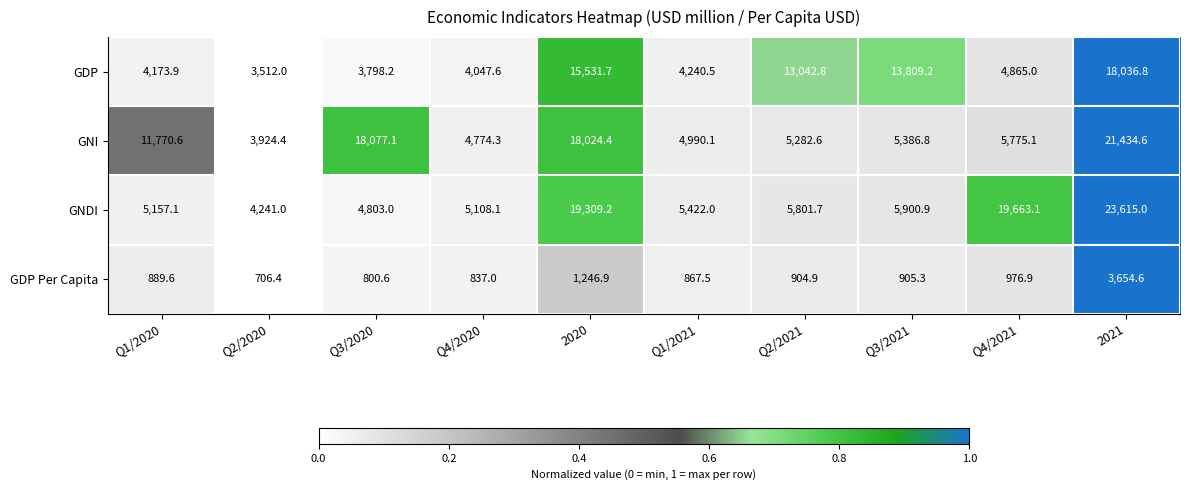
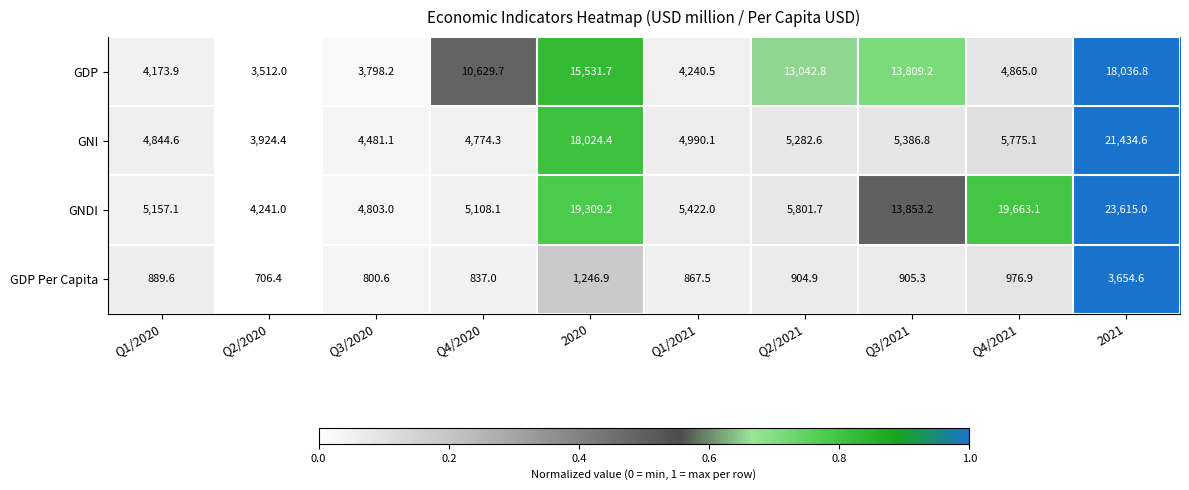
  {
    "GDP": {
      "Q1/2020": "4,173.9",
      "Q2/2020": "3,512.0",
      "Q3/2020": "3,798.2",
-     "Q4/2020": "4,047.6",
+     "Q4/2020": "10,629.7",
      "2020": "15,531.7",
      "Q1/2021": "4,240.5",
      "Q2/2021": "13,042.8",
      "Q3/2021": "13,809.2",
      "Q4/2021": "4,865.0",
      "2021": "18,036.8"
    },
    "GNI": {
-     "Q1/2020": "11,770.6",
+     "Q1/2020": "4,844.6",
      "Q2/2020": "3,924.4",
-     "Q3/2020": "18,077.1",
+     "Q3/2020": "4,481.1",
      "Q4/2020": "4,774.3",
      "2020": "18,024.4",
      "Q1/2021": "4,990.1",
      "Q2/2021": "5,282.6",
      "Q3/2021": "5,386.8",
      "Q4/2021": "5,775.1",
      "2021": "21,434.6"
    },
    "GNDI": {
      "Q1/2020": "5,157.1",
      "Q2/2020": "4,241.0",
      "Q3/2020": "4,803.0",
      "Q4/2020": "5,108.1",
      "2020": "19,309.2",
      "Q1/2021": "5,422.0",
      "Q2/2021": "5,801.7",
-     "Q3/2021": "5,900.9",
+     "Q3/2021": "13,853.2",
      "Q4/2021": "19,663.1",
      "2021": "23,615.0"
    },
    "GDP Per Capita": {
      "Q1/2020": "889.6",
      "Q2/2020": "706.4",
      "Q3/2020": "800.6",
      "Q4/2020": "837.0",
      "2020": "1,246.9",
      "Q1/2021": "867.5",
      "Q2/2021": "904.9",
      "Q3/2021": "905.3",
      "Q4/2021": "976.9",
      "2021": "3,654.6"
    }
  }
